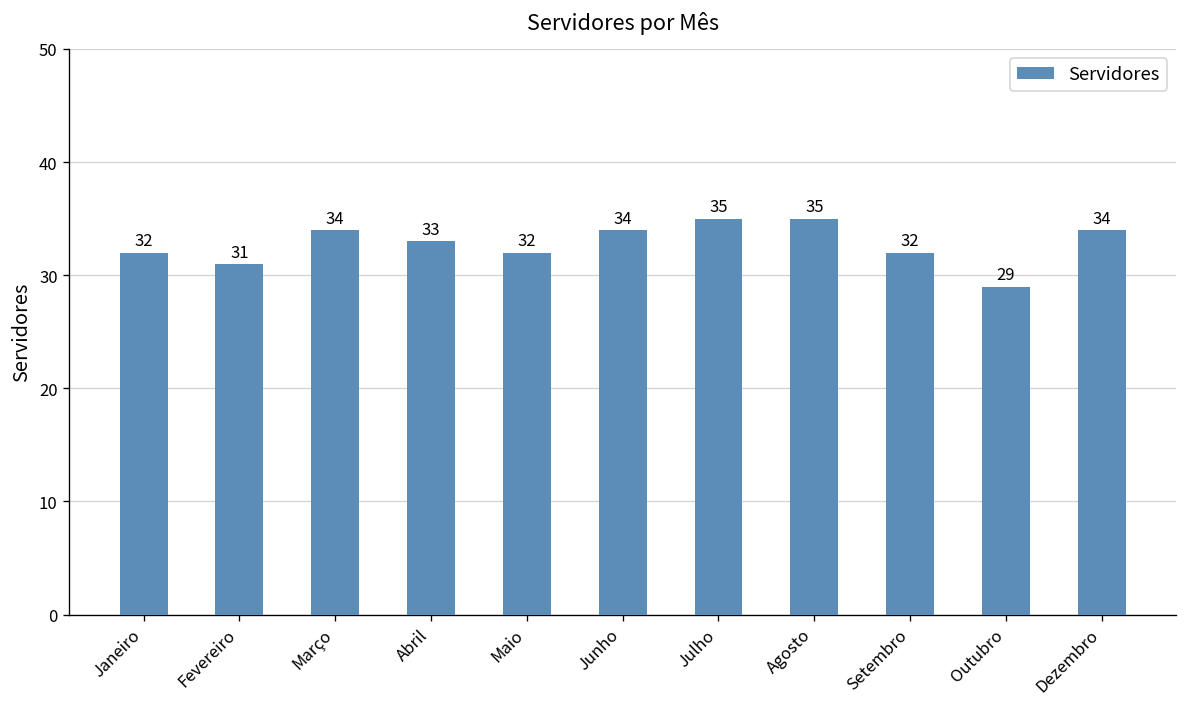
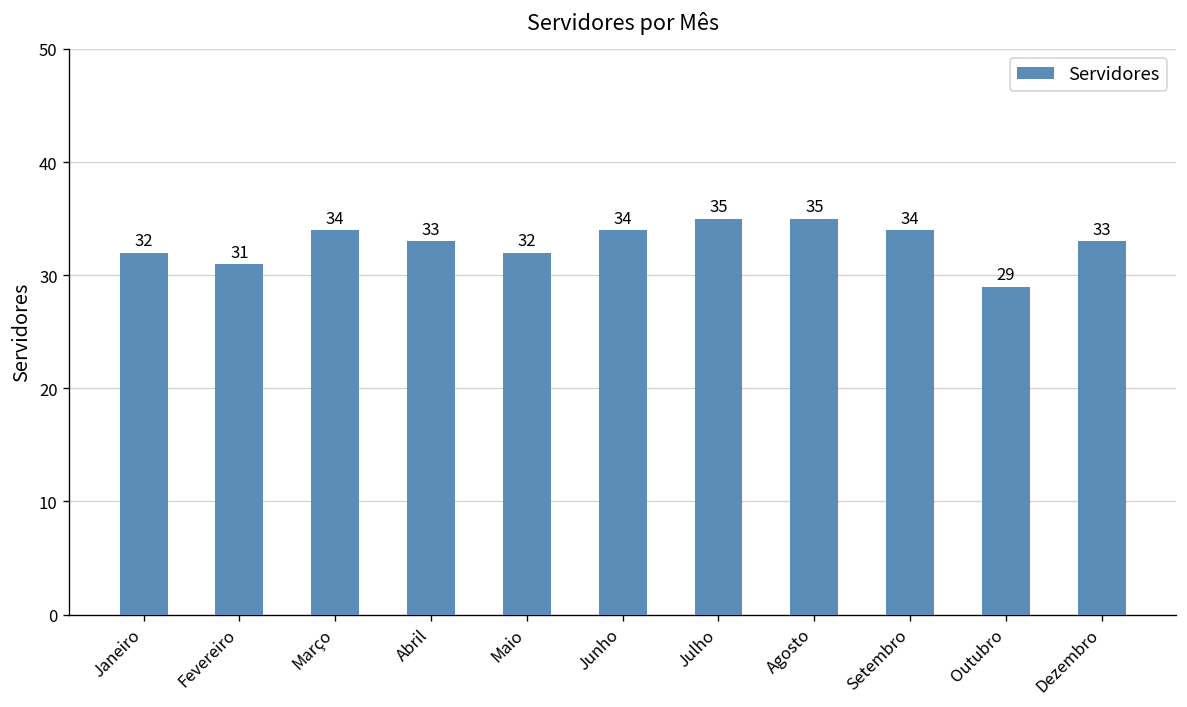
  {
    "Janeiro": 32,
    "Fevereiro": 31,
    "Março": 34,
    "Abril": 33,
    "Maio": 32,
    "Junho": 34,
    "Julho": 35,
    "Agosto": 35,
-   "Setembro": 32,
+   "Setembro": 34,
    "Outubro": 29,
-   "Dezembro": 34
+   "Dezembro": 33
  }
